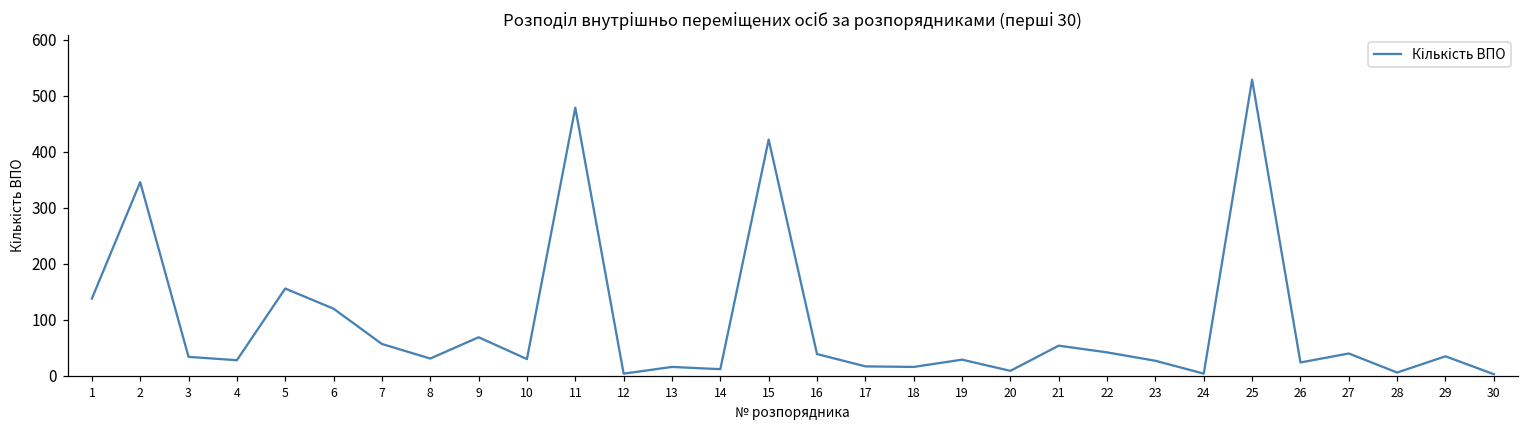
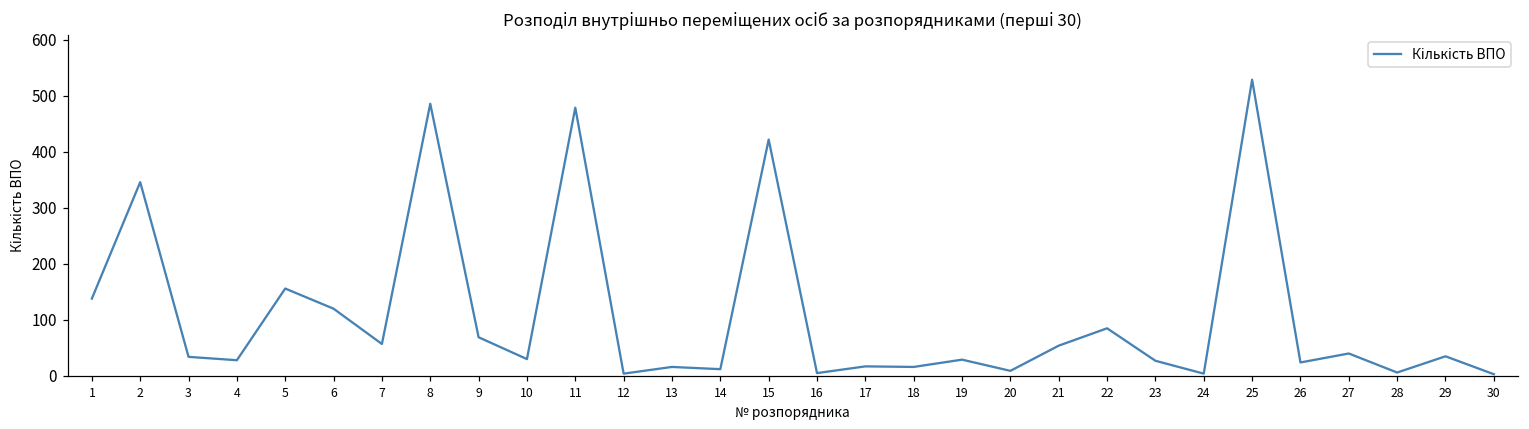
  {
    "1": 140,
    "2": 350,
    "3": 30,
    "4": 30,
    "5": 160,
    "6": 120,
    "7": 60,
-   "8": 30,
+   "8": 490,
    "9": 70,
    "10": 30,
    "11": 480,
    "12": 0,
    "13": 20,
    "14": 10,
    "15": 420,
-   "16": 40,
+   "16": 10,
    "17": 20,
    "18": 20,
    "19": 30,
    "20": 10,
    "21": 50,
-   "22": 40,
+   "22": 90,
    "23": 30,
    "24": 0,
    "25": 530,
    "26": 20,
    "27": 40,
    "28": 10,
    "29": 40,
    "30": 0
  }
